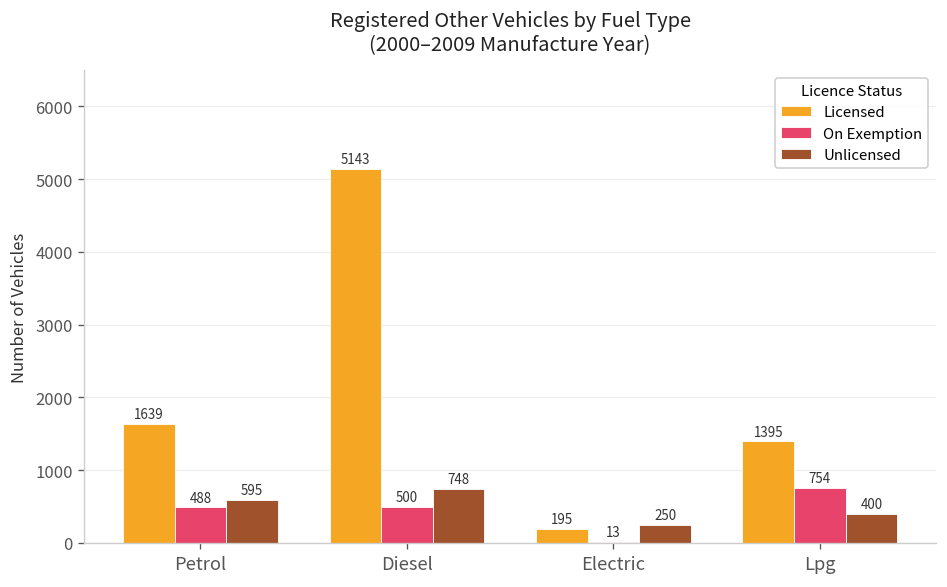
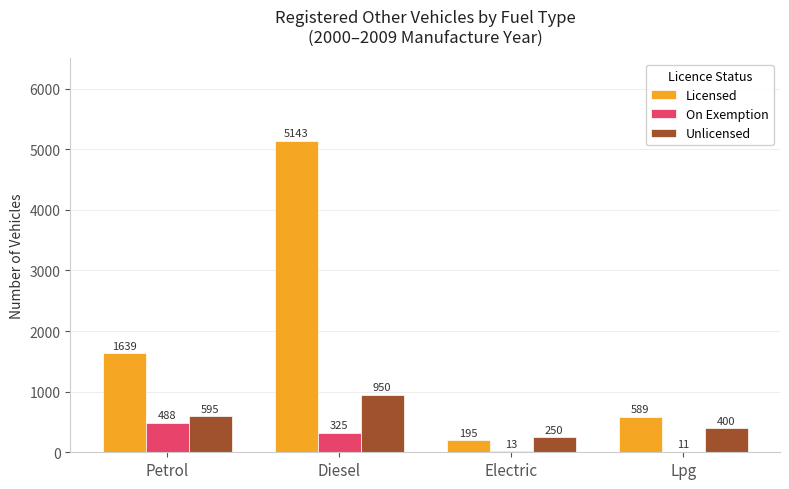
  {
    "Licensed": {
      "Petrol": 1639,
      "Diesel": 5143,
      "Electric": 195,
-     "Lpg": 1395
+     "Lpg": 589
    },
    "On Exemption": {
      "Petrol": 488,
-     "Diesel": 500,
+     "Diesel": 325,
      "Electric": 13,
-     "Lpg": 754
+     "Lpg": 11
    },
    "Unlicensed": {
      "Petrol": 595,
-     "Diesel": 748,
+     "Diesel": 950,
      "Electric": 250,
      "Lpg": 400
    }
  }
